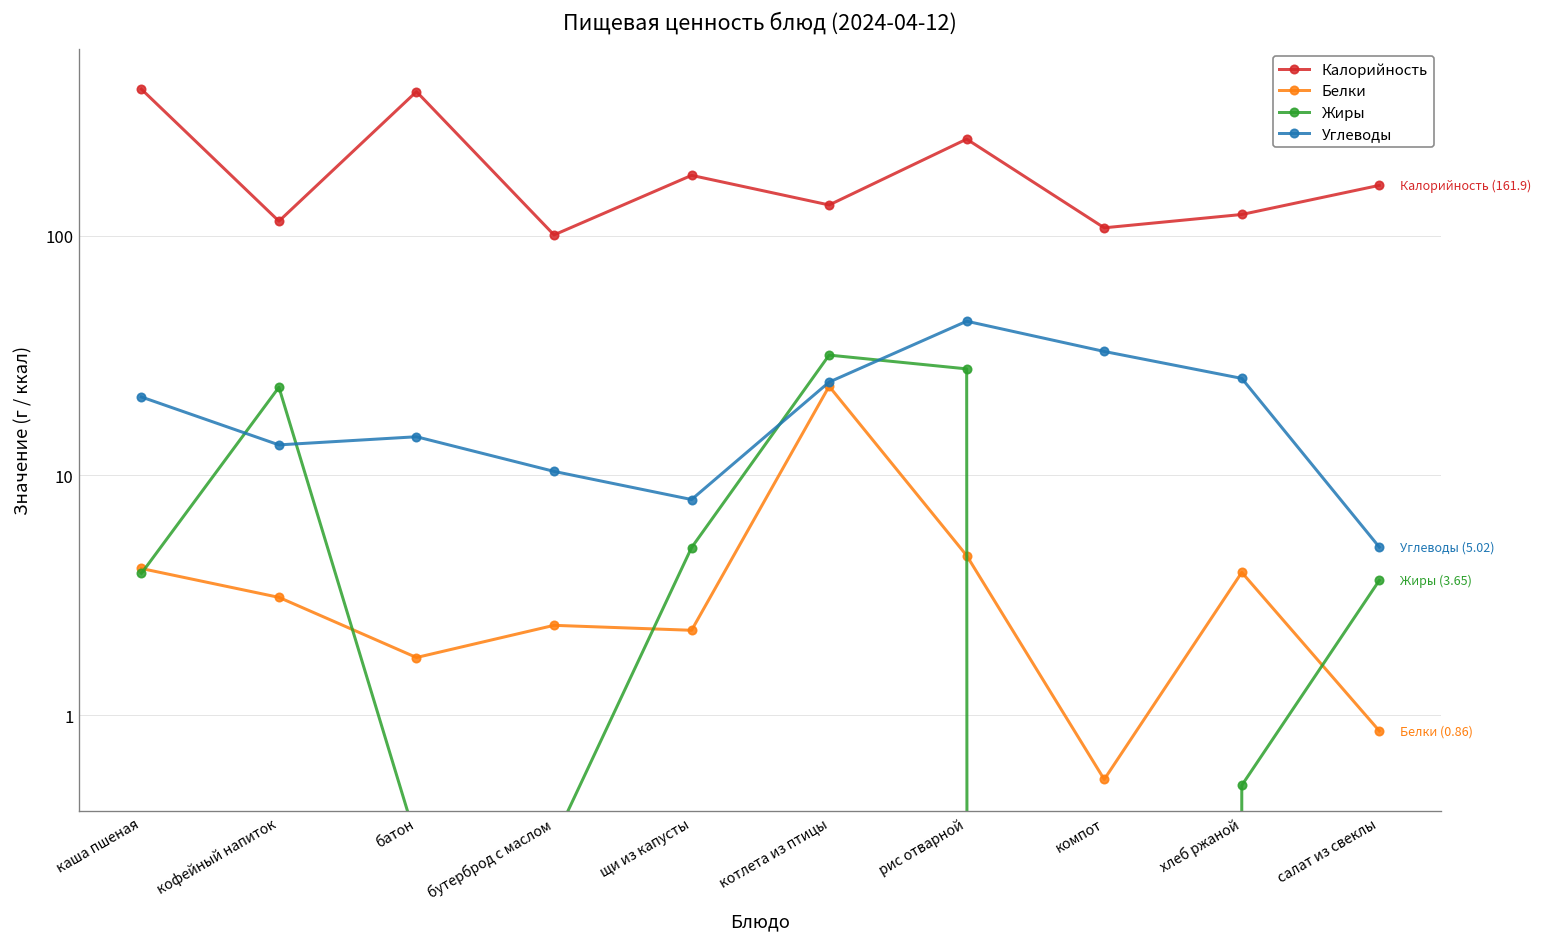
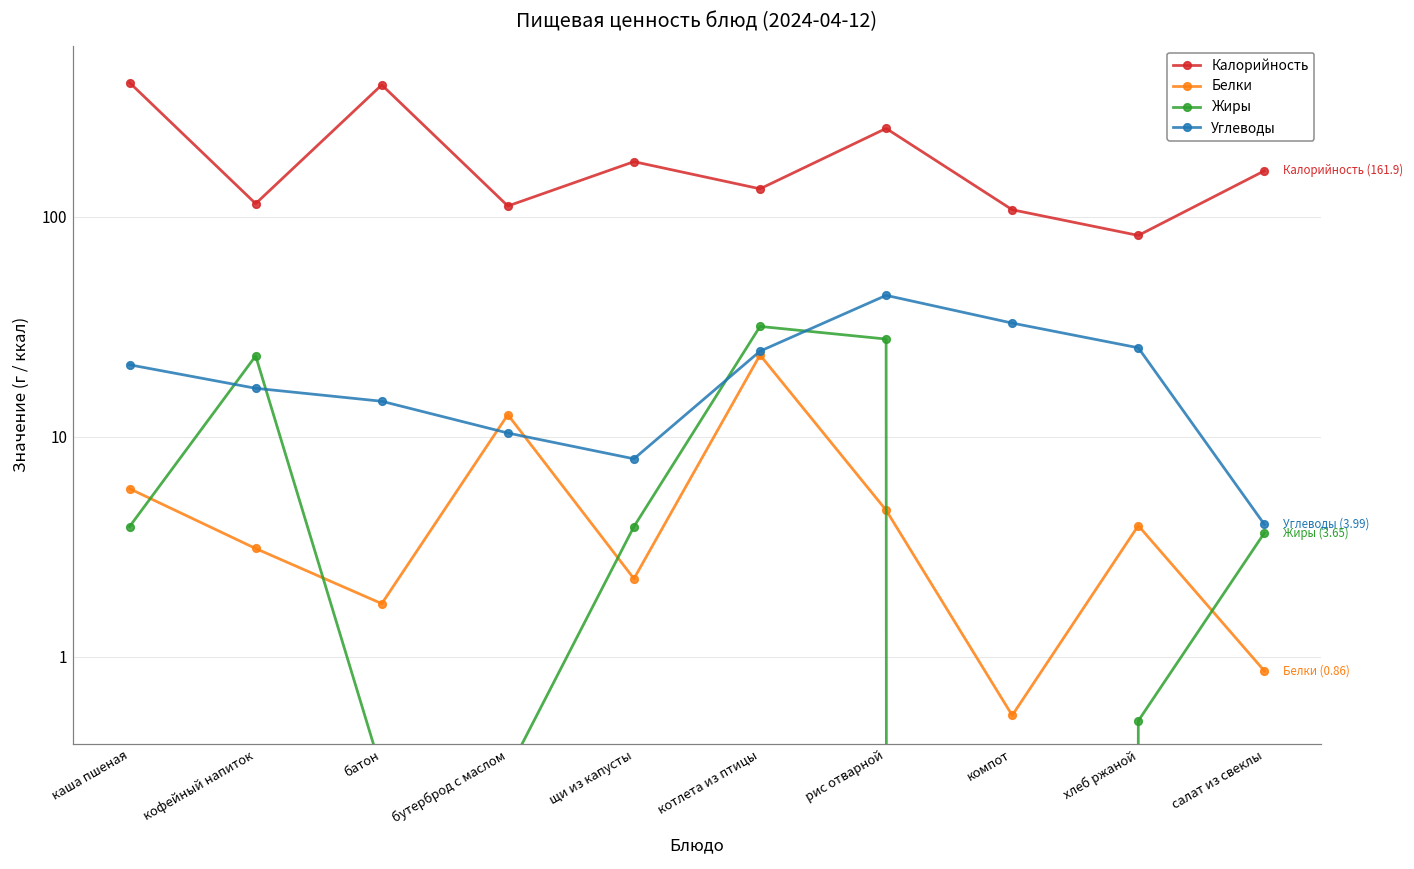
  {
    "Калорийность": {
      "каша пшеная": "410",
      "кофейный напиток": "110",
      "батон": "400",
-     "бутерброд с маслом": "100",
+     "бутерброд с маслом": "110",
      "щи из капусты": "180",
      "котлета из птицы": "130",
      "рис отварной": "250",
      "компот": "110",
-     "хлеб ржаной": "120"
+     "хлеб ржаной": "82"
    },
    "Белки": {
-     "каша пшеная": "4.1",
+     "каша пшеная": "5.8",
      "кофейный напиток": "3.1",
      "батон": "1.7",
-     "бутерброд с маслом": "2.4",
+     "бутерброд с маслом": "13",
      "щи из капусты": "2.3",
      "котлета из птицы": "24",
      "рис отварной": "4.6",
      "компот": "0.54",
      "хлеб ржаной": "3.9"
    },
    "Жиры": {
      "каша пшеная": "3.9",
      "кофейный напиток": "23",
-     "щи из капусты": "5.0",
+     "щи из капусты": "3.9",
      "котлета из птицы": "32",
      "рис отварной": "28",
      "хлеб ржаной": "0.5"
    },
    "Углеводы": {
-     "кофейный напиток": "13",
-     "салат из свеклы": "(5.02)"
+     "кофейный напиток": "17",
+     "салат из свеклы": "(3.99)"
    }
  }
